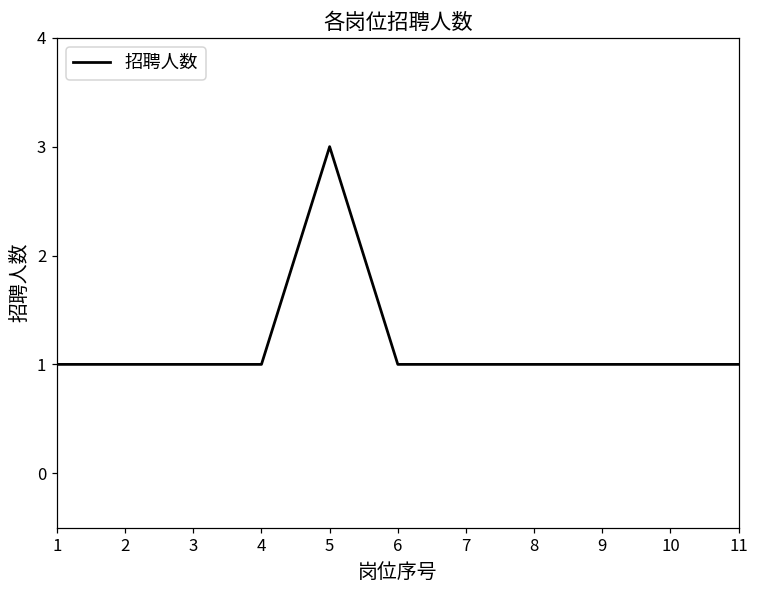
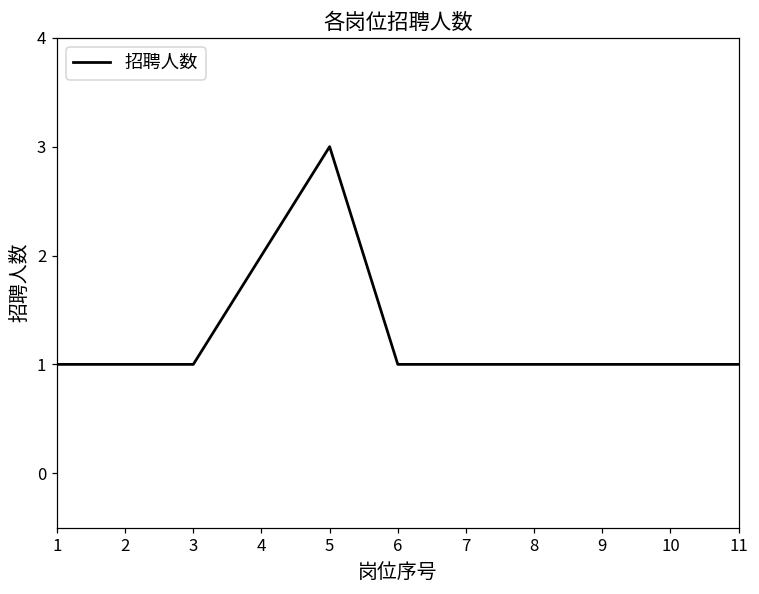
  {
    "1": 1,
    "2": 1,
    "3": 1,
-   "4": 1,
+   "4": 2,
    "5": 3,
    "6": 1,
    "7": 1,
    "8": 1,
    "9": 1,
    "10": 1,
    "11": 1
  }
